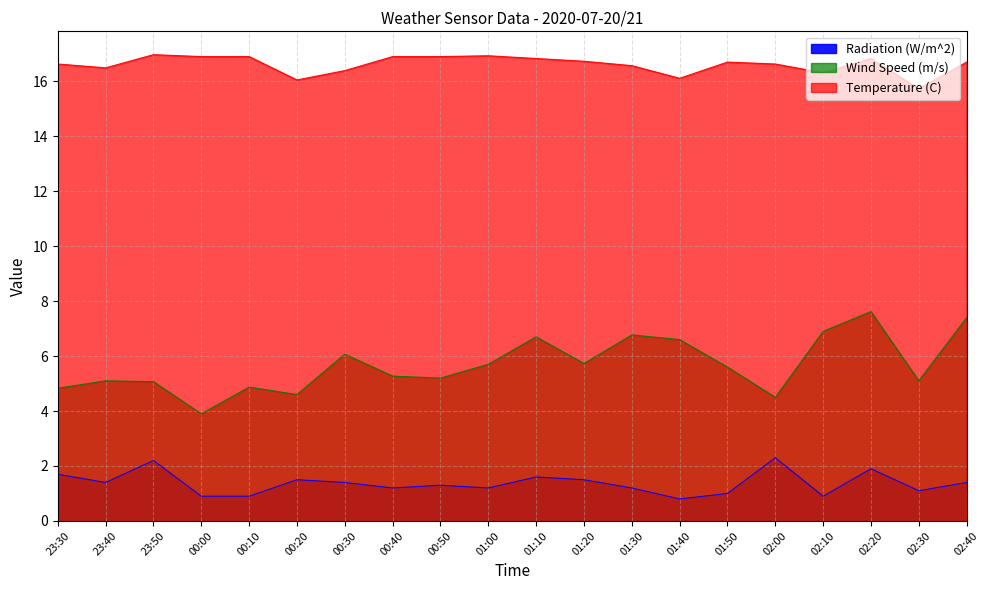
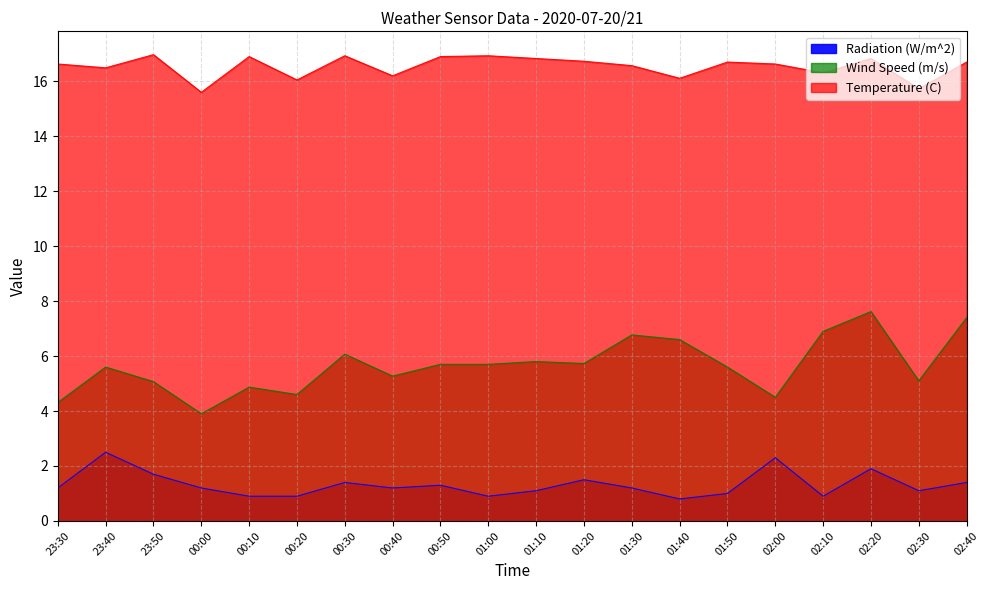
  {
    "Radiation (W/m^2)": {
-     "23:30": 1.7,
-     "23:40": 1.4,
-     "23:50": 2.2,
-     "00:00": 0.9,
+     "23:30": 1.2,
+     "23:40": 2.5,
+     "23:50": 1.7,
+     "00:00": 1.2,
      "00:10": 0.9,
-     "00:20": 1.5,
+     "00:20": 0.9,
      "00:30": 1.4,
      "00:40": 1.2,
      "00:50": 1.3,
-     "01:00": 1.2,
-     "01:10": 1.6,
+     "01:00": 0.9,
+     "01:10": 1.1,
      "01:20": 1.5,
      "01:30": 1.2,
      "01:40": 0.8,
      "01:50": 1.0,
      "02:00": 2.3,
      "02:10": 0.9,
      "02:20": 1.9,
      "02:30": 1.1,
      "02:40": 1.4
    },
    "Wind Speed (m/s)": {
-     "23:30": 4.8,
-     "23:40": 5.1,
+     "23:30": 4.3,
+     "23:40": 5.6,
      "23:50": 5.1,
      "00:00": 3.9,
      "00:10": 4.9,
      "00:20": 4.6,
      "00:30": 6.1,
      "00:40": 5.3,
-     "00:50": 5.2,
+     "00:50": 5.7,
      "01:00": 5.7,
-     "01:10": 6.7,
+     "01:10": 5.8,
      "01:20": 5.7,
      "01:30": 6.8,
      "01:40": 6.6,
      "01:50": 5.6,
      "02:00": 4.5,
      "02:10": 6.9,
      "02:20": 7.6,
      "02:30": 5.1,
      "02:40": 7.4
    },
    "Temperature (C)": {
      "23:30": 16.6,
      "23:40": 16.5,
      "23:50": 17.0,
-     "00:00": 16.9,
+     "00:00": 15.6,
      "00:10": 16.9,
      "00:20": 16.1,
-     "00:30": 16.4,
-     "00:40": 16.9,
+     "00:30": 16.9,
+     "00:40": 16.2,
      "00:50": 16.9,
      "01:00": 16.9,
      "01:10": 16.8,
      "01:20": 16.7,
      "01:30": 16.6,
      "01:40": 16.1,
      "01:50": 16.7,
      "02:00": 16.6,
      "02:40": 16.7
    }
  }
